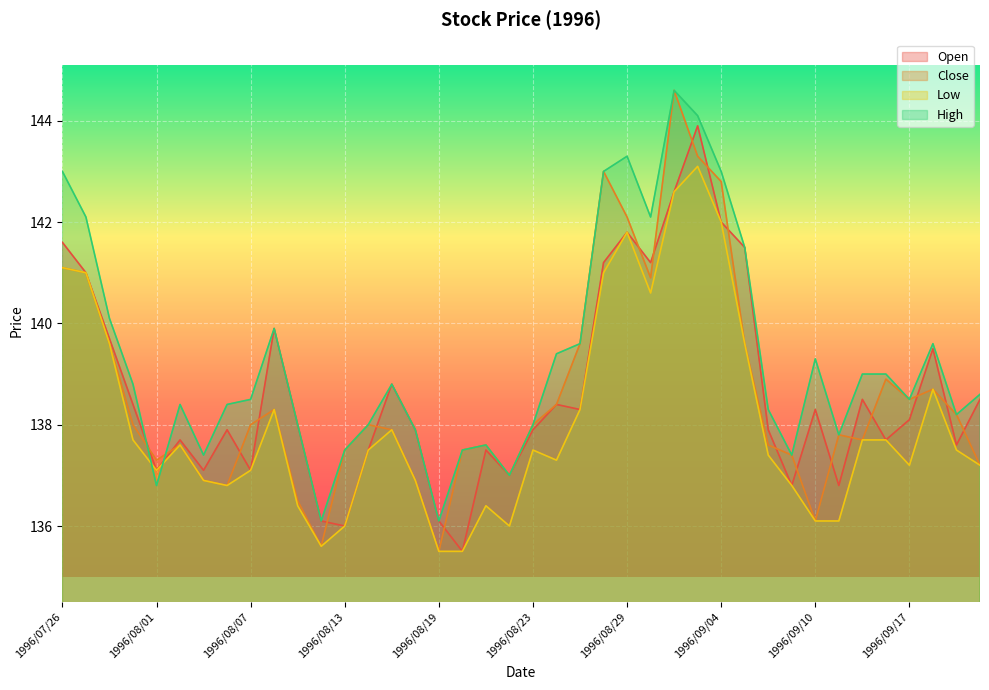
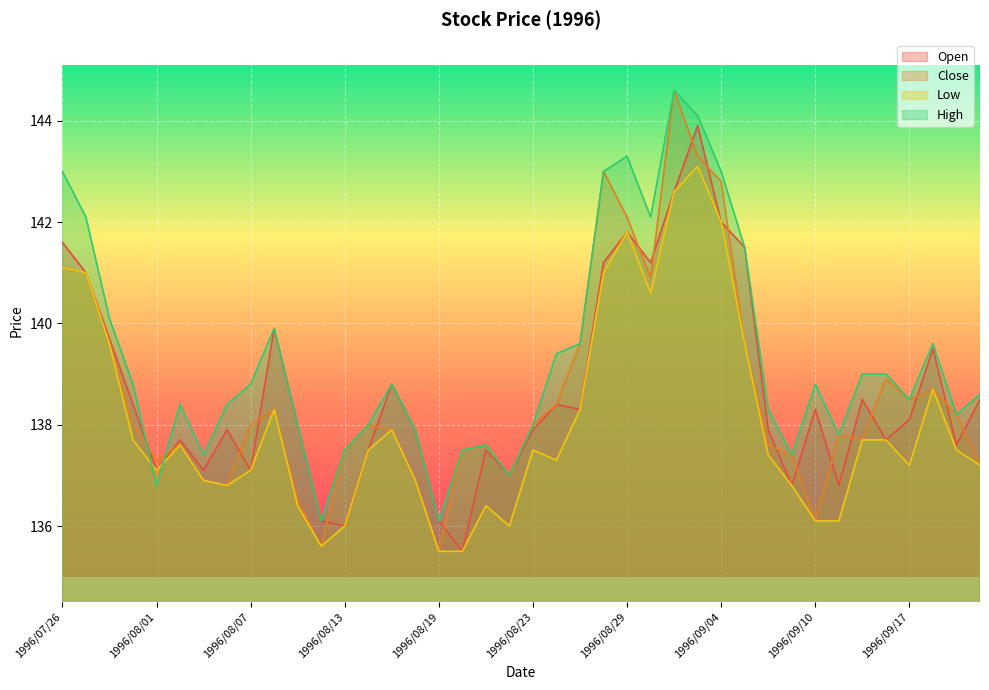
  {
    "High": {
      "1996/07/26": 143.0,
      "1996/08/01": 136.8,
-     "1996/08/07": 138.5,
+     "1996/08/07": 138.8,
      "1996/08/29": 143.3,
      "1996/09/04": 143.0,
-     "1996/09/10": 139.3
+     "1996/09/10": 138.8
    }
  }
